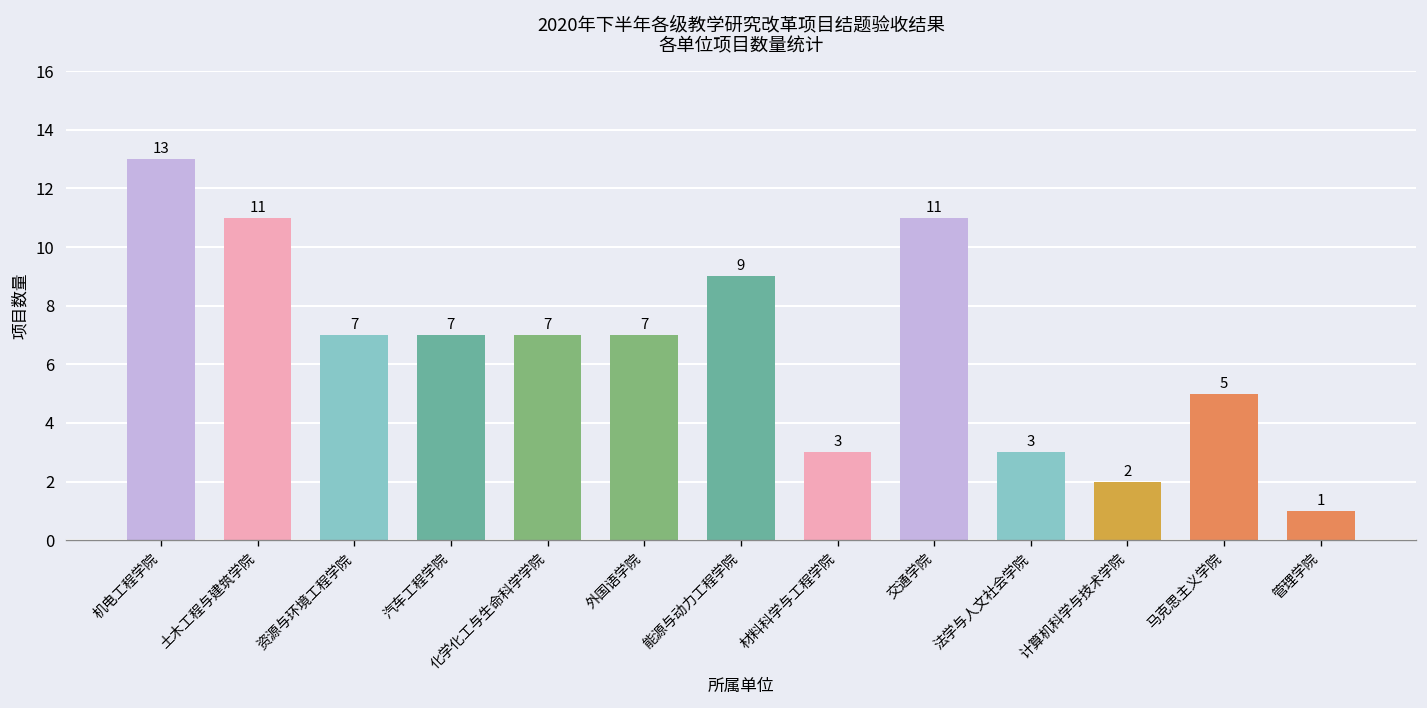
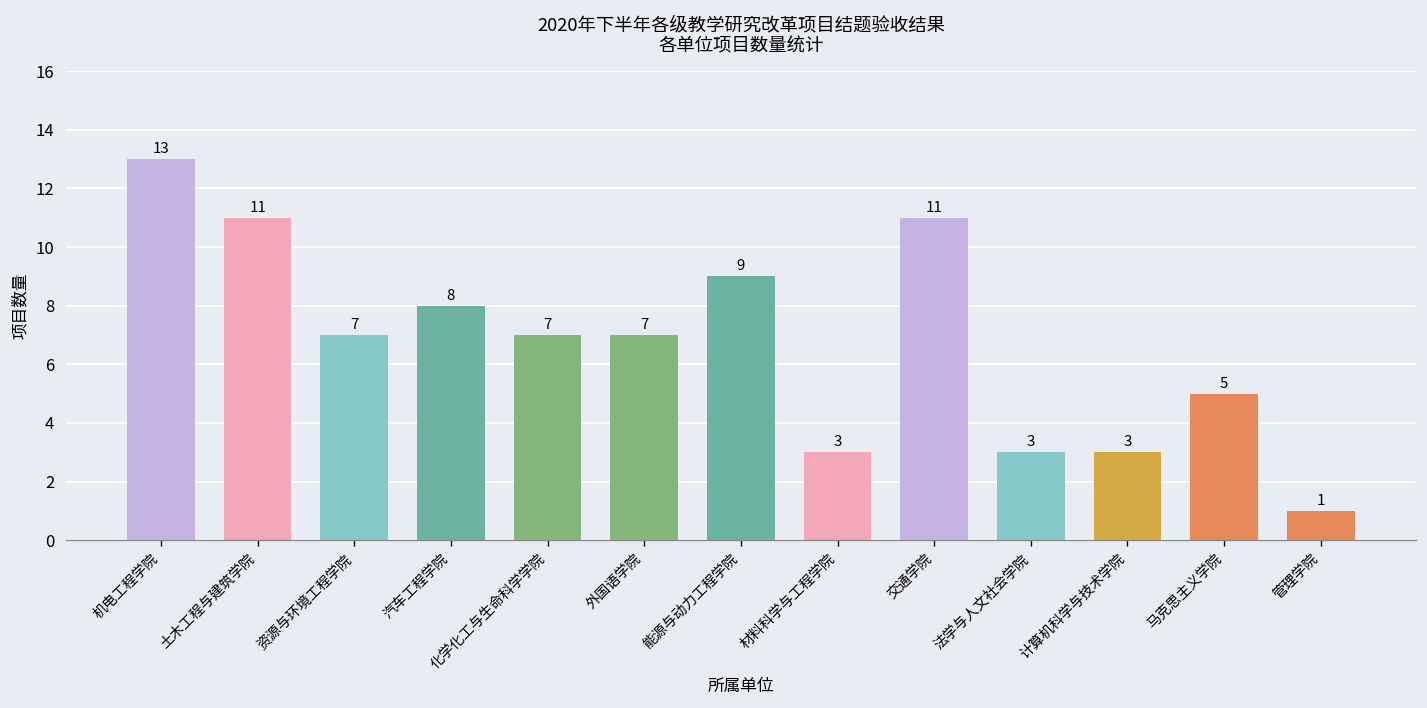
  {
    "机电工程学院": 13,
    "土木工程与建筑学院": 11,
    "资源与环境工程学院": 7,
-   "汽车工程学院": 7,
+   "汽车工程学院": 8,
    "化学化工与生命科学学院": 7,
    "外国语学院": 7,
    "能源与动力工程学院": 9,
    "材料科学与工程学院": 3,
    "交通学院": 11,
    "法学与人文社会学院": 3,
-   "计算机科学与技术学院": 2,
+   "计算机科学与技术学院": 3,
    "马克思主义学院": 5,
    "管理学院": 1
  }
